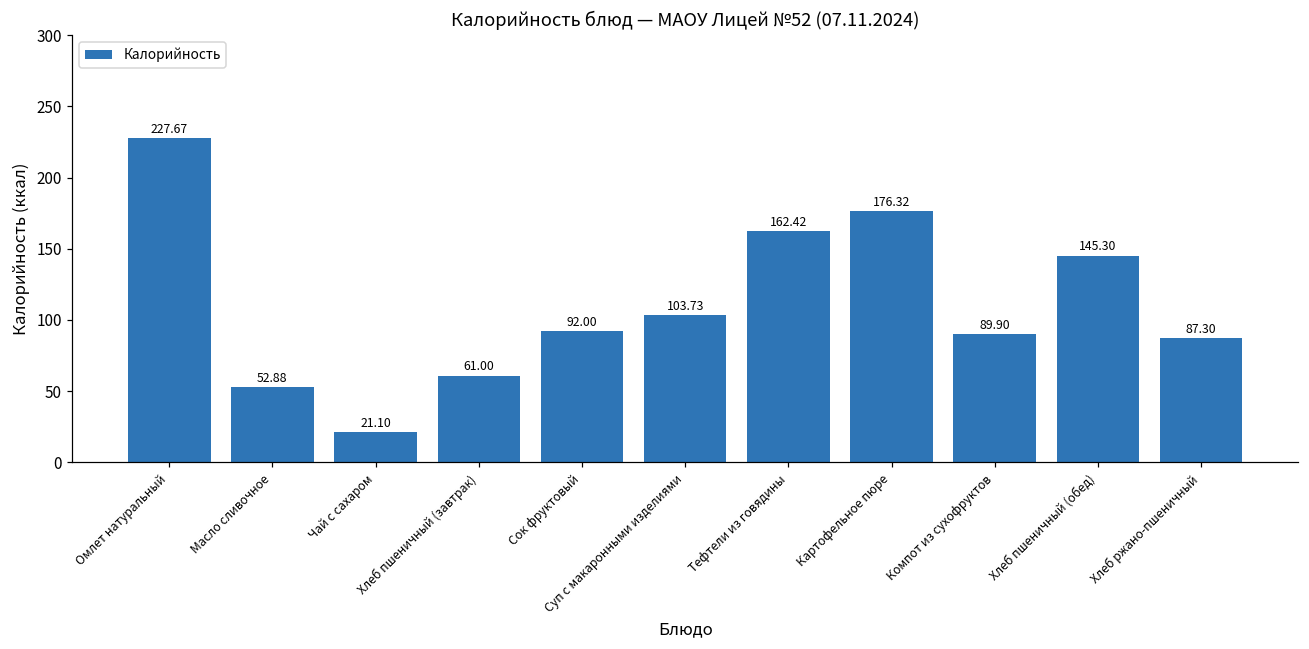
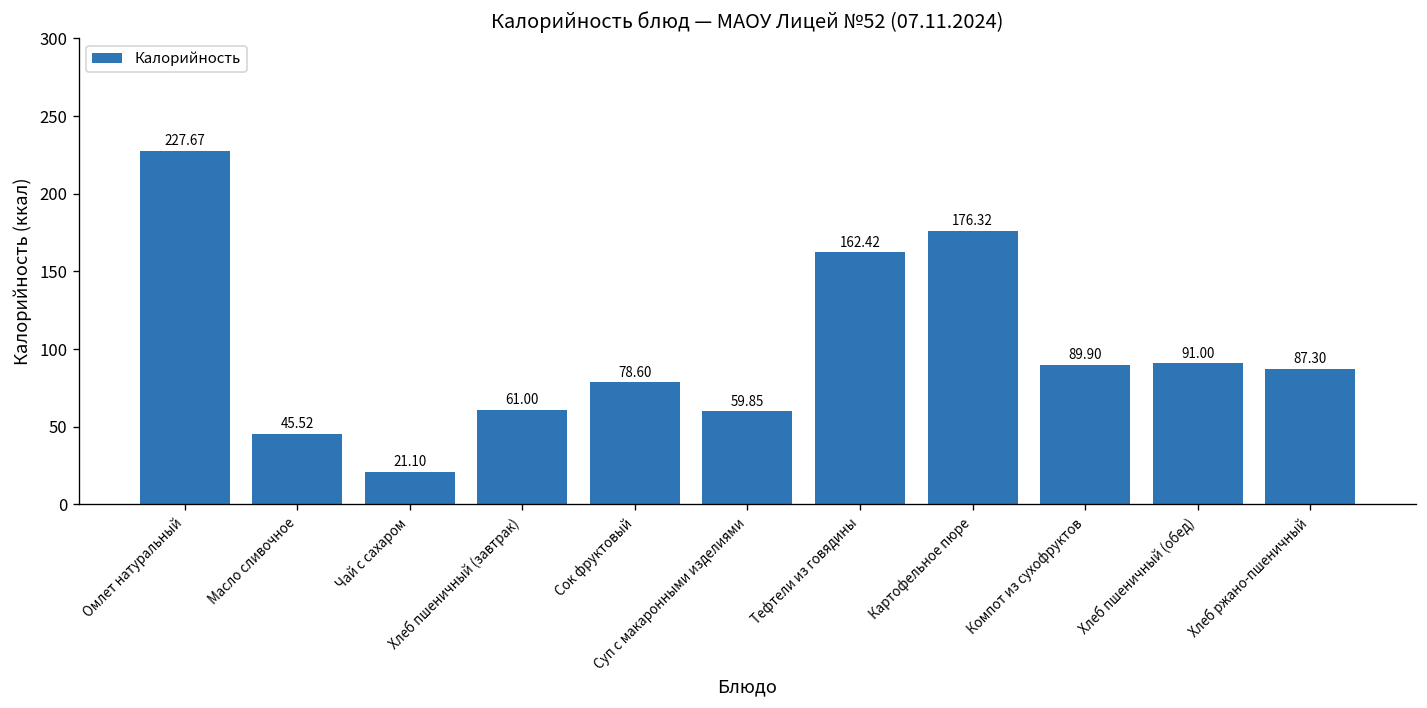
  {
    "Омлет натуральный": 227.67,
-   "Масло сливочное": 52.88,
+   "Масло сливочное": 45.52,
    "Чай с сахаром": 21.10,
    "Хлеб пшеничный (завтрак)": 61.00,
-   "Сок фруктовый": 92.00,
-   "Суп с макаронными изделиями": 103.73,
+   "Сок фруктовый": 78.60,
+   "Суп с макаронными изделиями": 59.85,
    "Тефтели из говядины": 162.42,
    "Картофельное пюре": 176.32,
    "Компот из сухофруктов": 89.90,
-   "Хлеб пшеничный (обед)": 145.30,
+   "Хлеб пшеничный (обед)": 91.00,
    "Хлеб ржано-пшеничный": 87.30
  }
